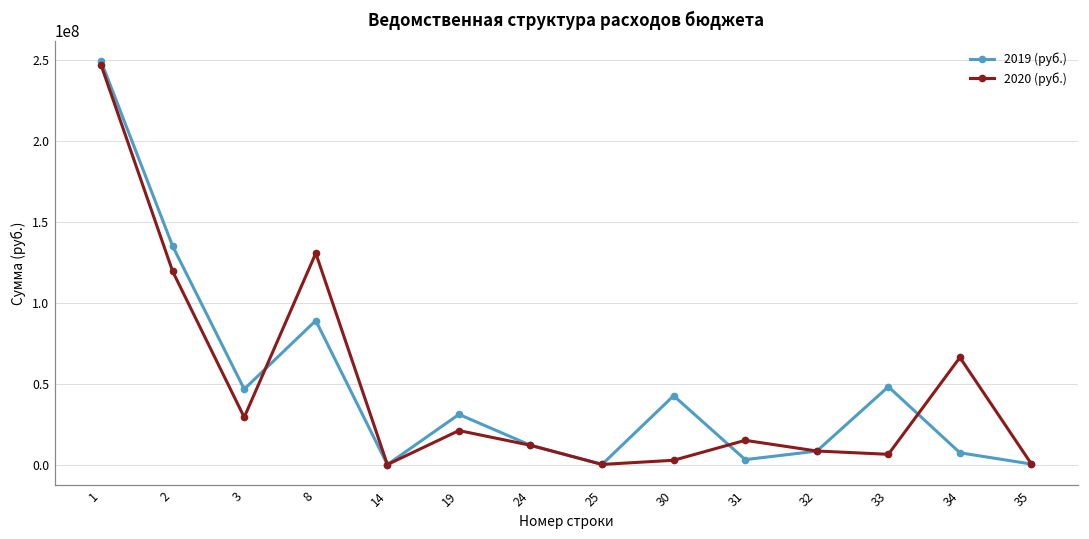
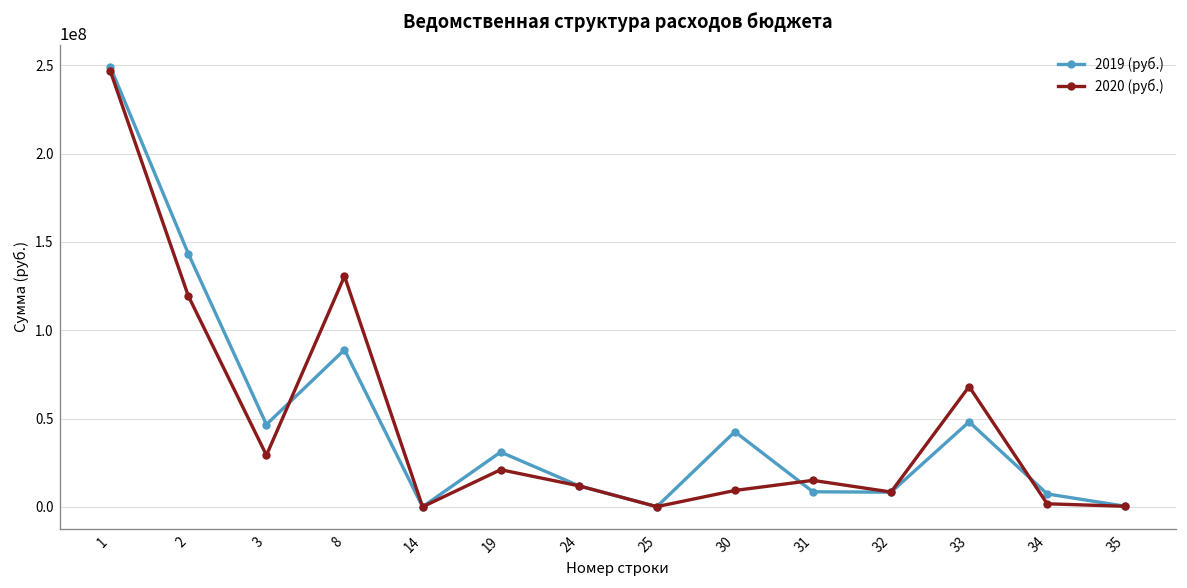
  {
    "2019 (руб.)": {
      "1": 249000000,
-     "2": 135000000,
+     "2": 143000000,
      "3": 47000000,
      "8": 89000000,
      "19": 31000000,
      "30": 43000000,
-     "31": 3000000,
+     "31": 9000000,
      "33": 48000000,
      "34": 7000000
    },
    "2020 (руб.)": {
      "1": 247000000,
      "2": 119000000,
      "3": 29000000,
      "8": 131000000,
      "19": 21000000,
-     "30": 3000000,
+     "30": 9000000,
      "31": 15000000,
-     "33": 6000000,
-     "34": 66000000
+     "33": 68000000,
+     "34": 2000000
    }
  }
